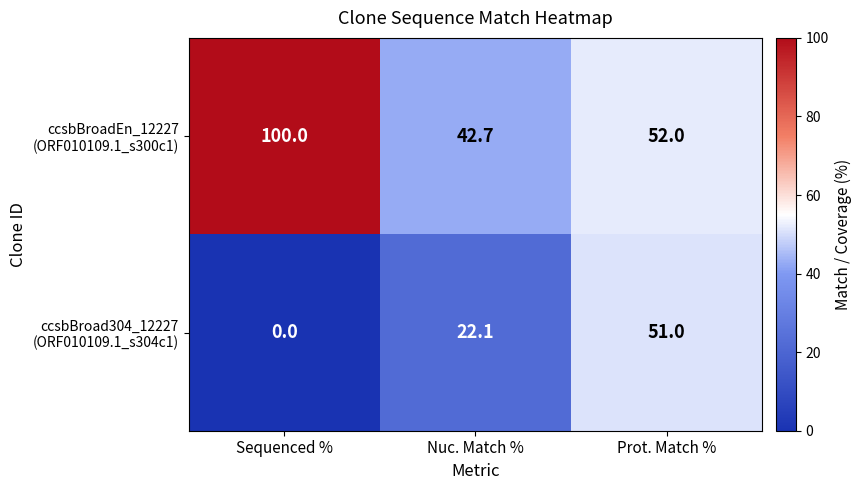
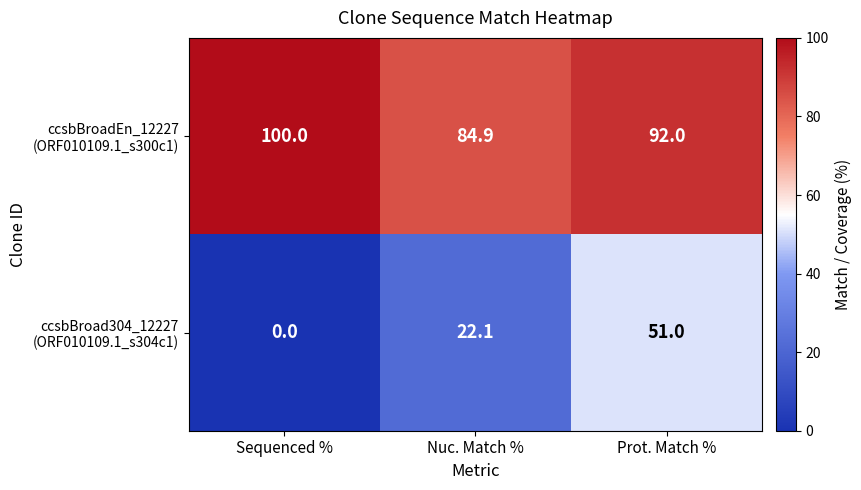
  {
    "ccsbBroadEn_12227 (ORF010109.1_s300c1)": {
      "Sequenced %": 100.0,
-     "Nuc. Match %": 42.7,
-     "Prot. Match %": 52.0
+     "Nuc. Match %": 84.9,
+     "Prot. Match %": 92.0
    },
    "ccsbBroad304_12227 (ORF010109.1_s304c1)": {
      "Sequenced %": 0.0,
      "Nuc. Match %": 22.1,
      "Prot. Match %": 51.0
    }
  }
